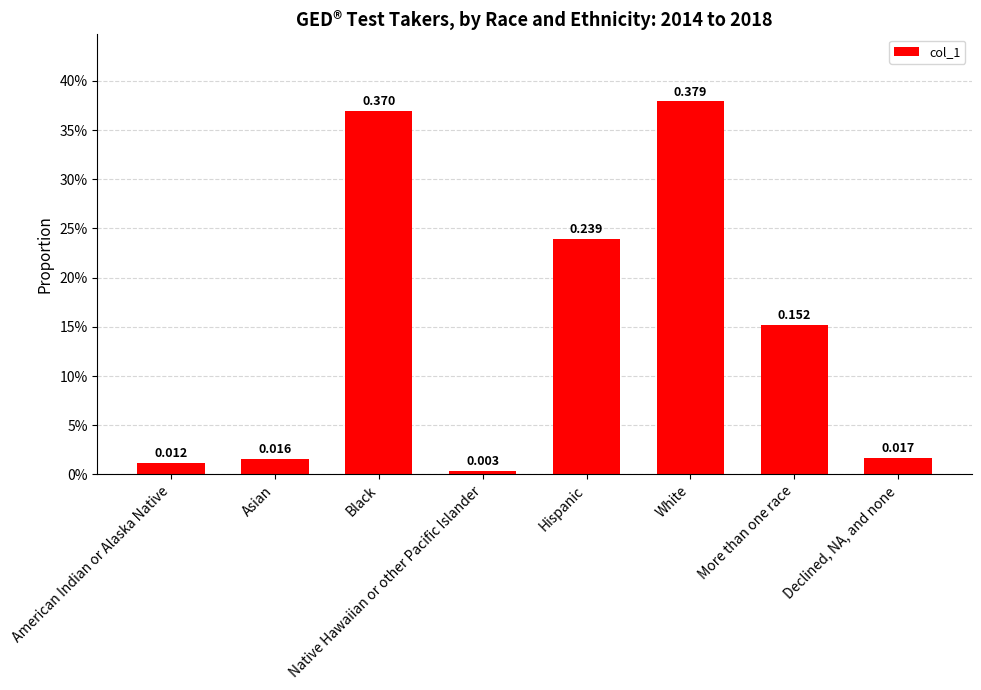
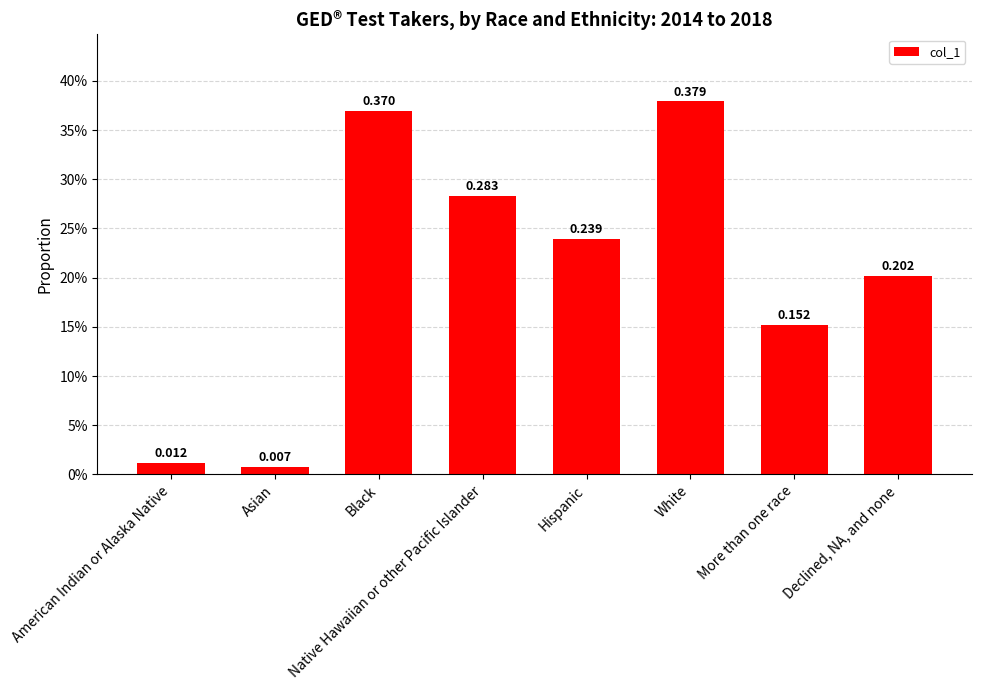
  {
    "American Indian or Alaska Native": 0.012,
-   "Asian": 0.016,
+   "Asian": 0.007,
    "Black": 0.370,
-   "Native Hawaiian or other Pacific Islander": 0.003,
+   "Native Hawaiian or other Pacific Islander": 0.283,
    "Hispanic": 0.239,
    "White": 0.379,
    "More than one race": 0.152,
-   "Declined, NA, and none": 0.017
+   "Declined, NA, and none": 0.202
  }
